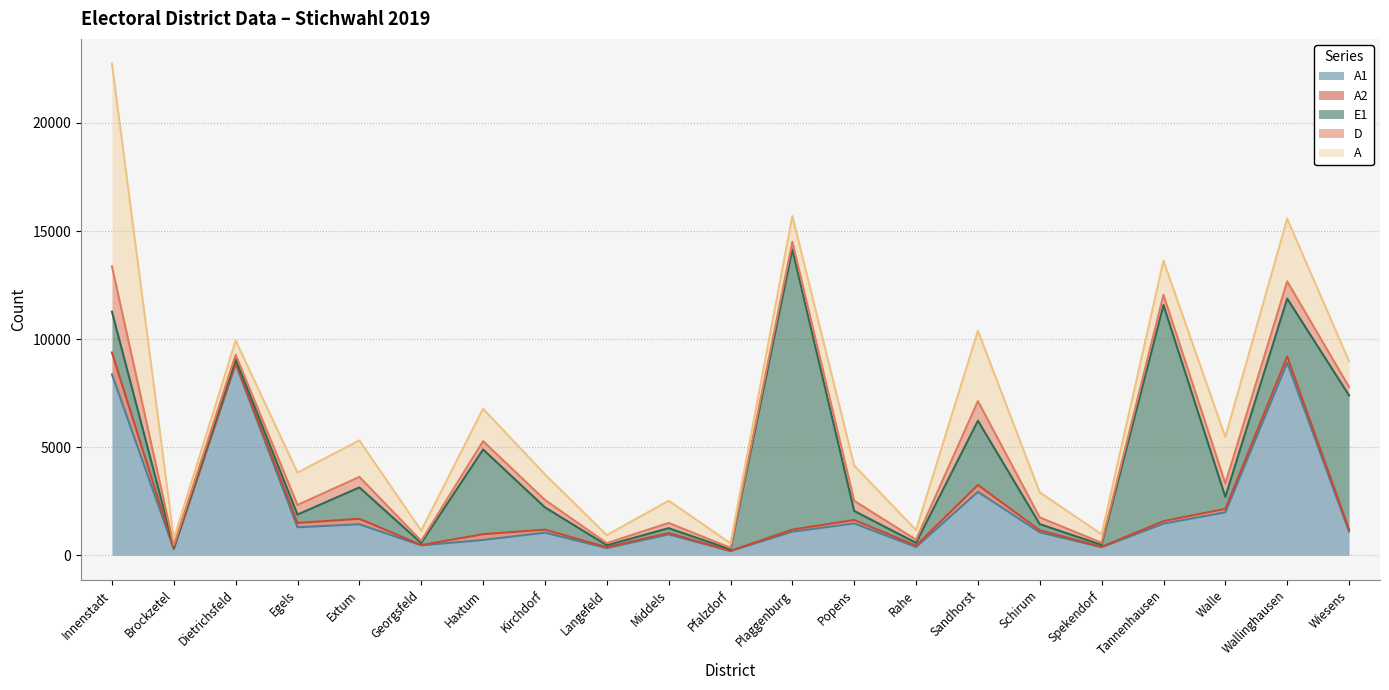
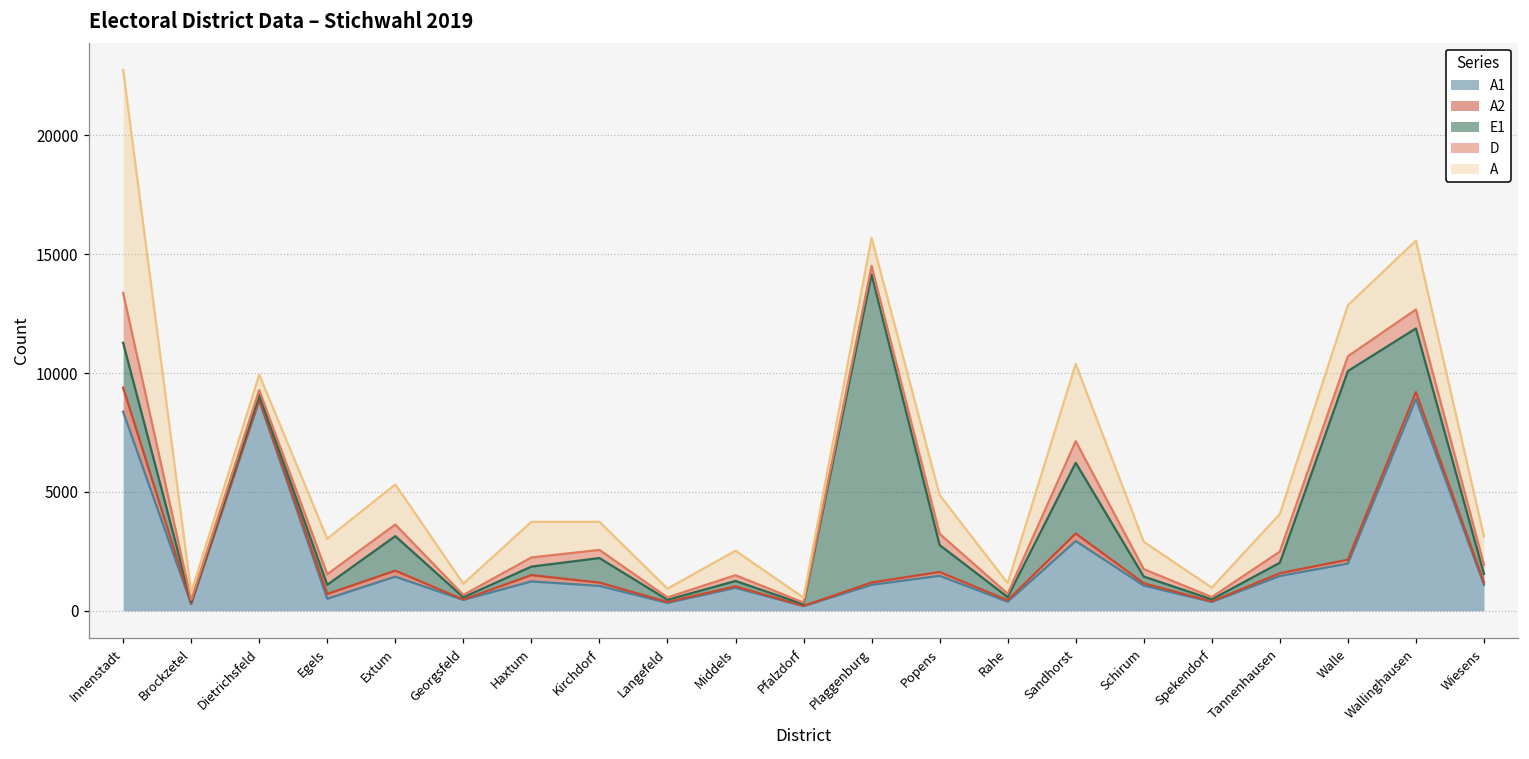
  {
    "A1": {
      "Innenstadt": 8400,
-     "Egels": 1300,
+     "Egels": 500,
      "Extum": 1400,
-     "Haxtum": 700,
+     "Haxtum": 1200,
      "Kirchdorf": 1000,
      "Popens": 1500,
      "Sandhorst": 2900,
      "Tannenhausen": 1500,
      "Walle": 2000,
      "Wallinghausen": 8900
    },
    "E1": {
      "Innenstadt": 1900,
      "Dietrichsfeld": 200,
      "Egels": 400,
      "Extum": 1500,
-     "Haxtum": 3900,
+     "Haxtum": 400,
      "Kirchdorf": 1000,
      "Middels": 200,
      "Plaggenburg": 13000,
-     "Popens": 400,
+     "Popens": 1100,
      "Rahe": 100,
      "Sandhorst": 3000,
      "Schirum": 300,
-     "Tannenhausen": 10000,
-     "Walle": 600,
+     "Tannenhausen": 400,
+     "Walle": 7900,
      "Wallinghausen": 2700,
-     "Wiesens": 6200
+     "Wiesens": 400
    },
    "A": {
      "Innenstadt": 9400,
      "Brockzetel": 300,
      "Dietrichsfeld": 700,
      "Egels": 1500,
      "Extum": 1700,
      "Georgsfeld": 500,
      "Haxtum": 1500,
      "Kirchdorf": 1200,
      "Langefeld": 400,
      "Middels": 1000,
      "Pfalzdorf": 200,
      "Plaggenburg": 1200,
      "Popens": 1600,
      "Rahe": 400,
      "Sandhorst": 3300,
      "Schirum": 1200,
      "Spekendorf": 400,
      "Tannenhausen": 1600,
      "Walle": 2100,
      "Wallinghausen": 2900,
      "Wiesens": 1200
    }
  }
